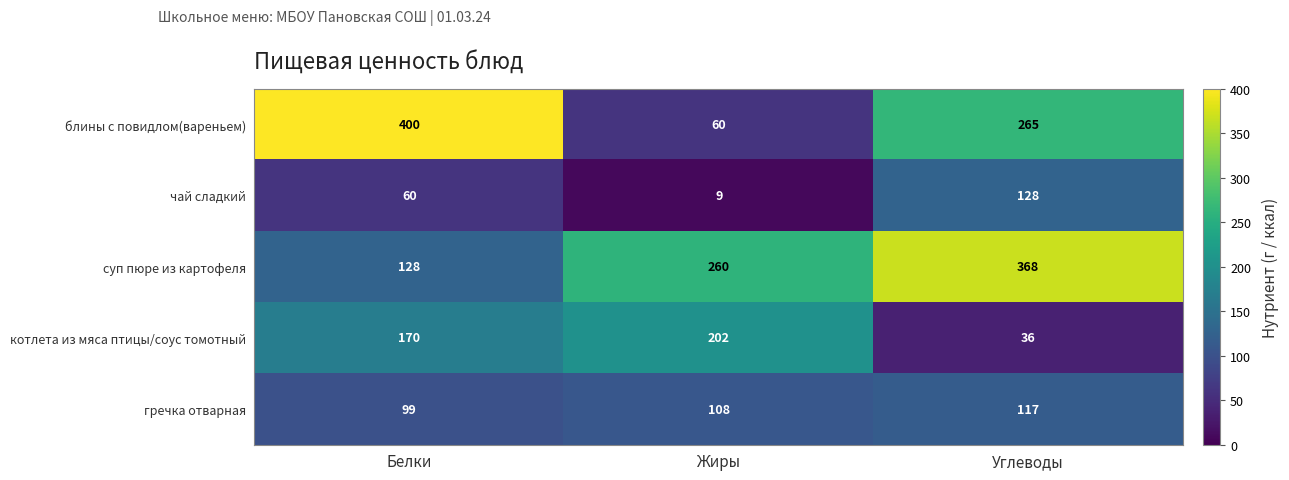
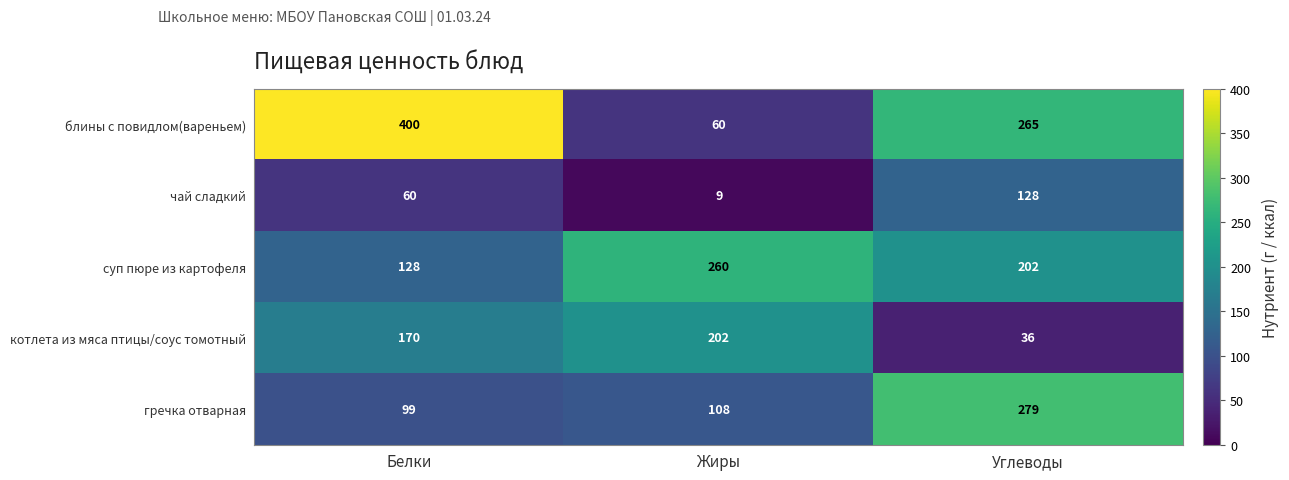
  {
    "блины с повидлом(вареньем)": {
      "Белки": 400,
      "Жиры": 60,
      "Углеводы": 265
    },
    "чай сладкий": {
      "Белки": 60,
      "Жиры": 9,
      "Углеводы": 128
    },
    "суп пюре из картофеля": {
      "Белки": 128,
      "Жиры": 260,
-     "Углеводы": 368
+     "Углеводы": 202
    },
    "котлета из мяса птицы/соус томотный": {
      "Белки": 170,
      "Жиры": 202,
      "Углеводы": 36
    },
    "гречка отварная": {
      "Белки": 99,
      "Жиры": 108,
-     "Углеводы": 117
+     "Углеводы": 279
    }
  }
